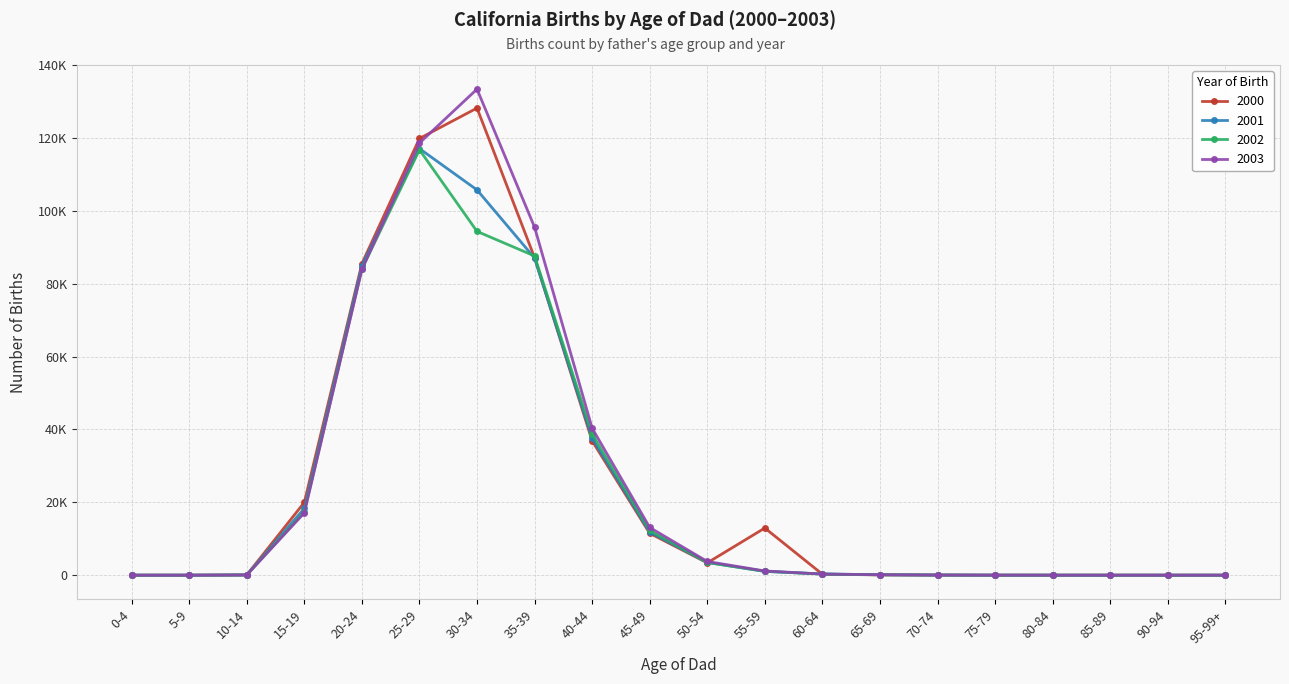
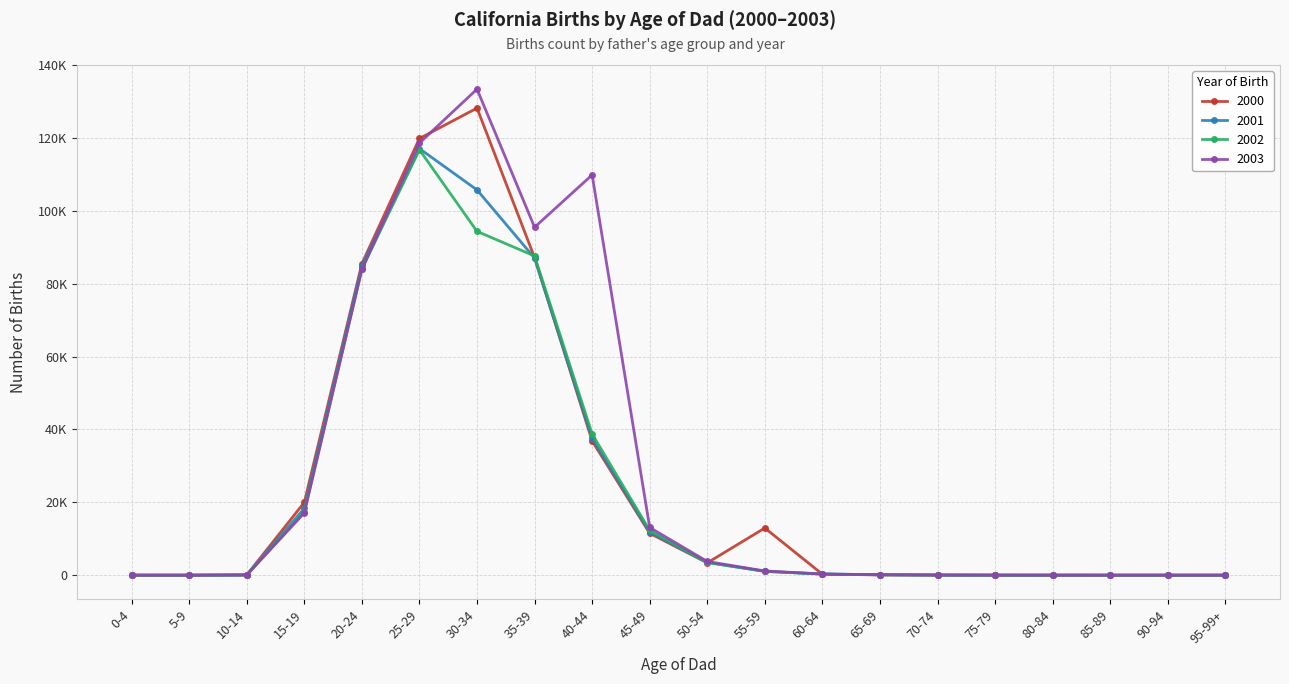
  {
    "2000": {
      "15-19": 20000,
      "25-29": 120000,
      "30-34": 128000,
      "40-44": 37000,
      "55-59": 13000
    },
    "2001": {
      "15-19": 18000,
      "30-34": 106000,
      "40-44": 38000
    },
    "2002": {
      "30-34": 94000,
      "40-44": 39000
    },
    "2003": {
      "25-29": 119000,
      "30-34": 133000,
      "35-39": 95000,
-     "40-44": 40000,
+     "40-44": 110000,
      "45-49": 13000
    }
  }
